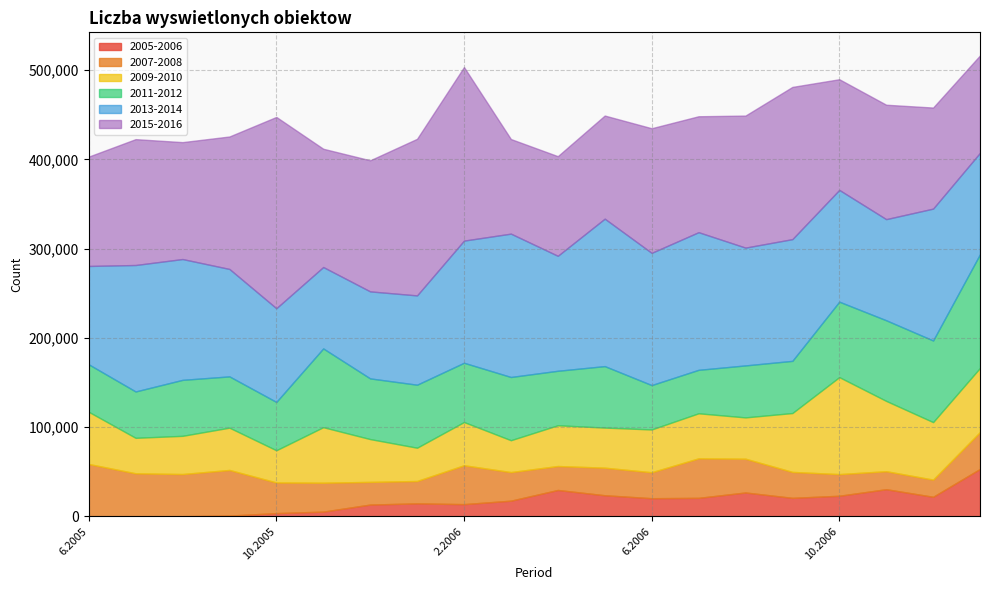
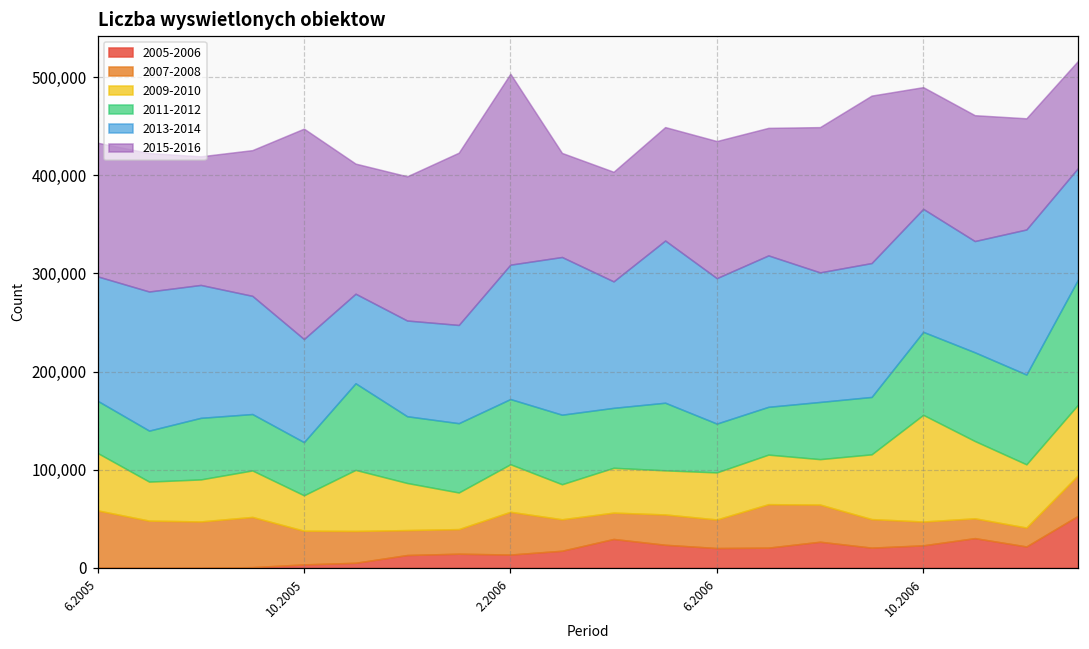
  {
    "2009-2010": {
      "6.2005": "60,000",
      "10.2005": "40,000",
      "2.2006": "50,000",
      "6.2006": "50,000",
      "10.2006": "110,000"
    },
    "2011-2012": {
      "6.2005": "50,000",
      "10.2005": "50,000",
      "2.2006": "70,000",
      "6.2006": "50,000",
      "10.2006": "80,000"
    },
    "2013-2014": {
-     "6.2005": "110,000",
+     "6.2005": "130,000",
      "10.2005": "110,000",
      "2.2006": "140,000",
      "6.2006": "150,000",
      "10.2006": "130,000"
    },
    "2015-2016": {
-     "6.2005": "120,000",
+     "6.2005": "140,000",
      "10.2005": "210,000",
      "2.2006": "190,000",
      "6.2006": "140,000",
      "10.2006": "120,000"
    }
  }
